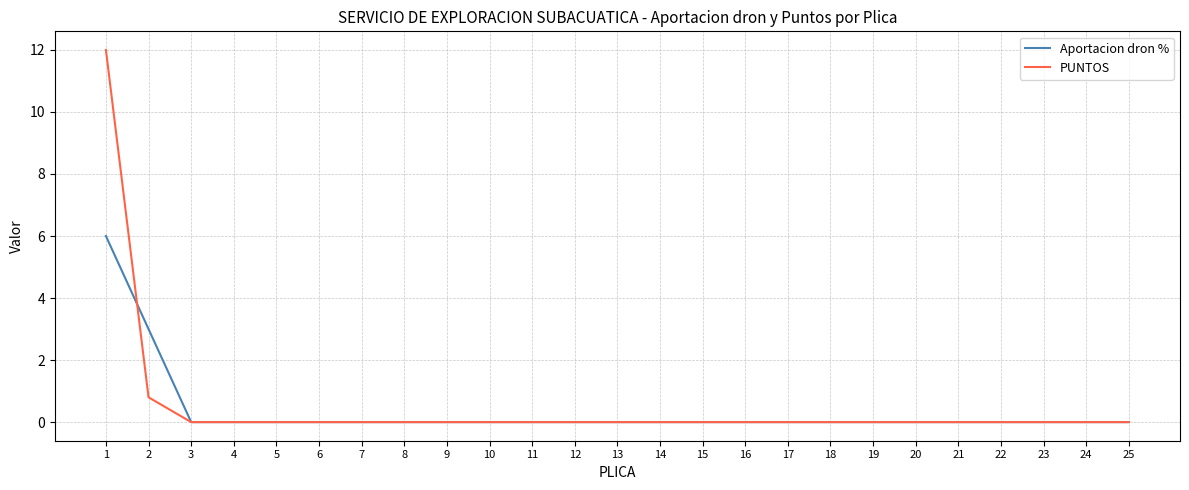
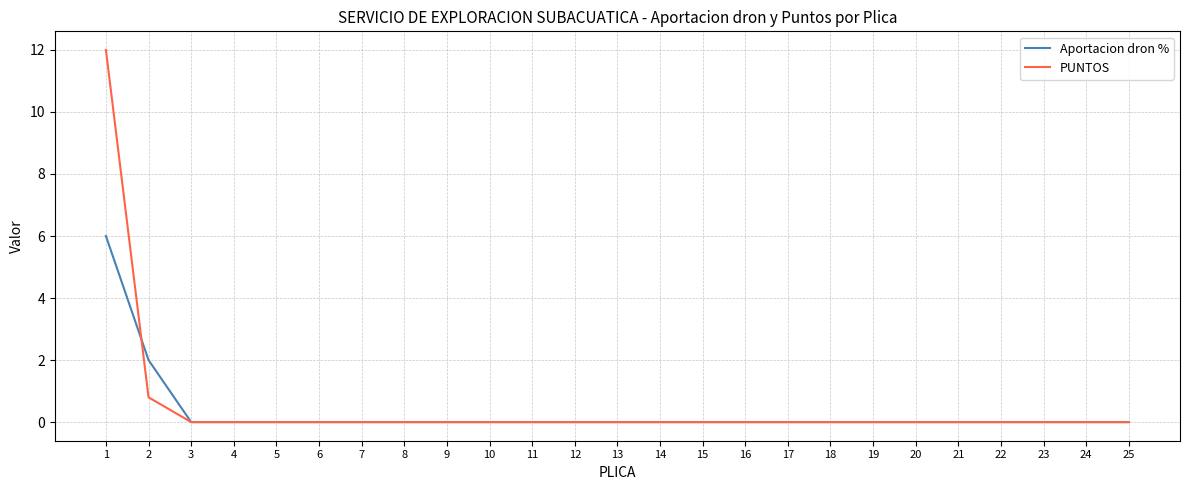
  {
    "Aportacion dron %": {
      "1": 6,
-     "2": 3
+     "2": 2
    },
    "PUNTOS": {
      "1": 12,
      "2": 0.8
    }
  }
